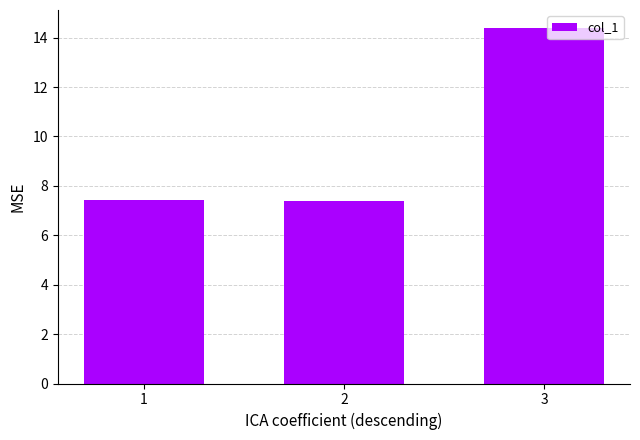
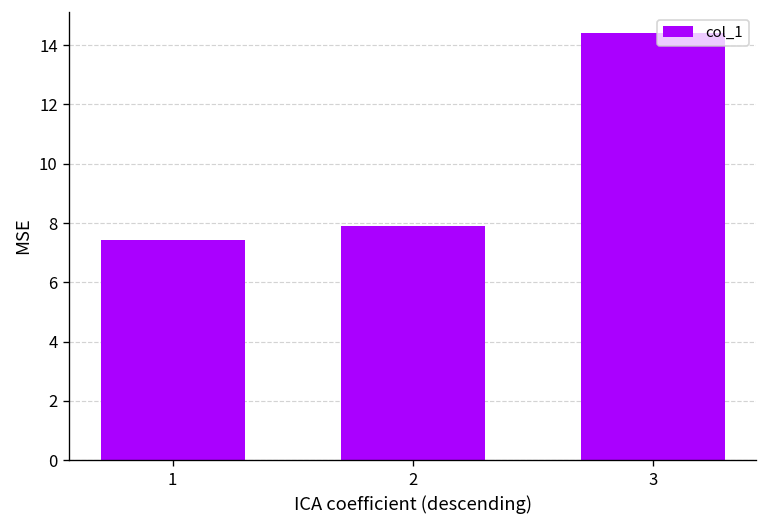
  {
    "1": 7.4,
-   "2": 7.4,
+   "2": 7.9,
    "3": 14.4
  }
